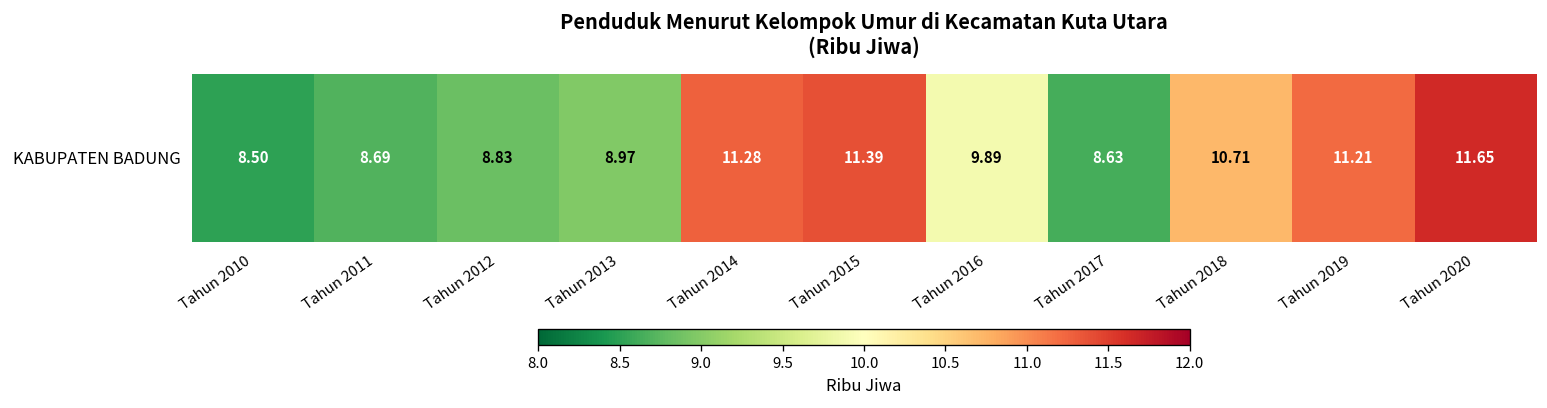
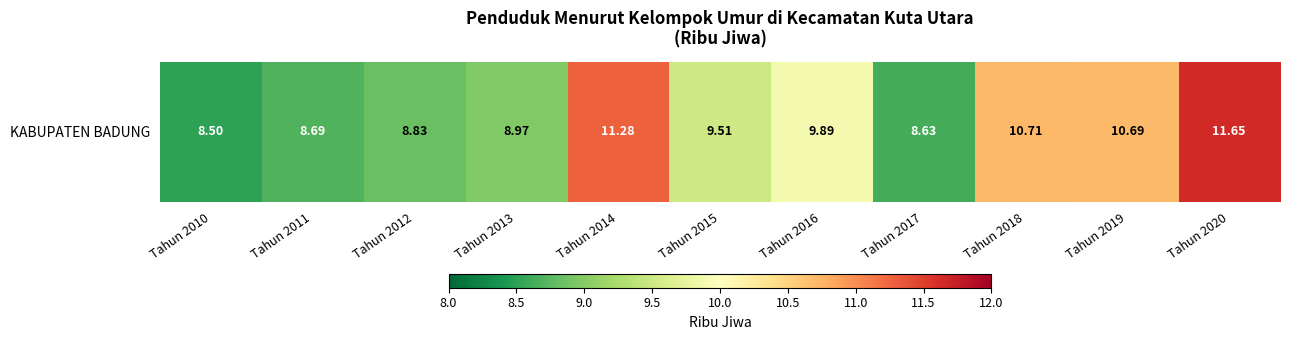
  {
    "KABUPATEN BADUNG": {
      "Tahun 2010": 8.50,
      "Tahun 2011": 8.69,
      "Tahun 2012": 8.83,
      "Tahun 2013": 8.97,
      "Tahun 2014": 11.28,
-     "Tahun 2015": 11.39,
+     "Tahun 2015": 9.51,
      "Tahun 2016": 9.89,
      "Tahun 2017": 8.63,
      "Tahun 2018": 10.71,
-     "Tahun 2019": 11.21,
+     "Tahun 2019": 10.69,
      "Tahun 2020": 11.65
    }
  }
